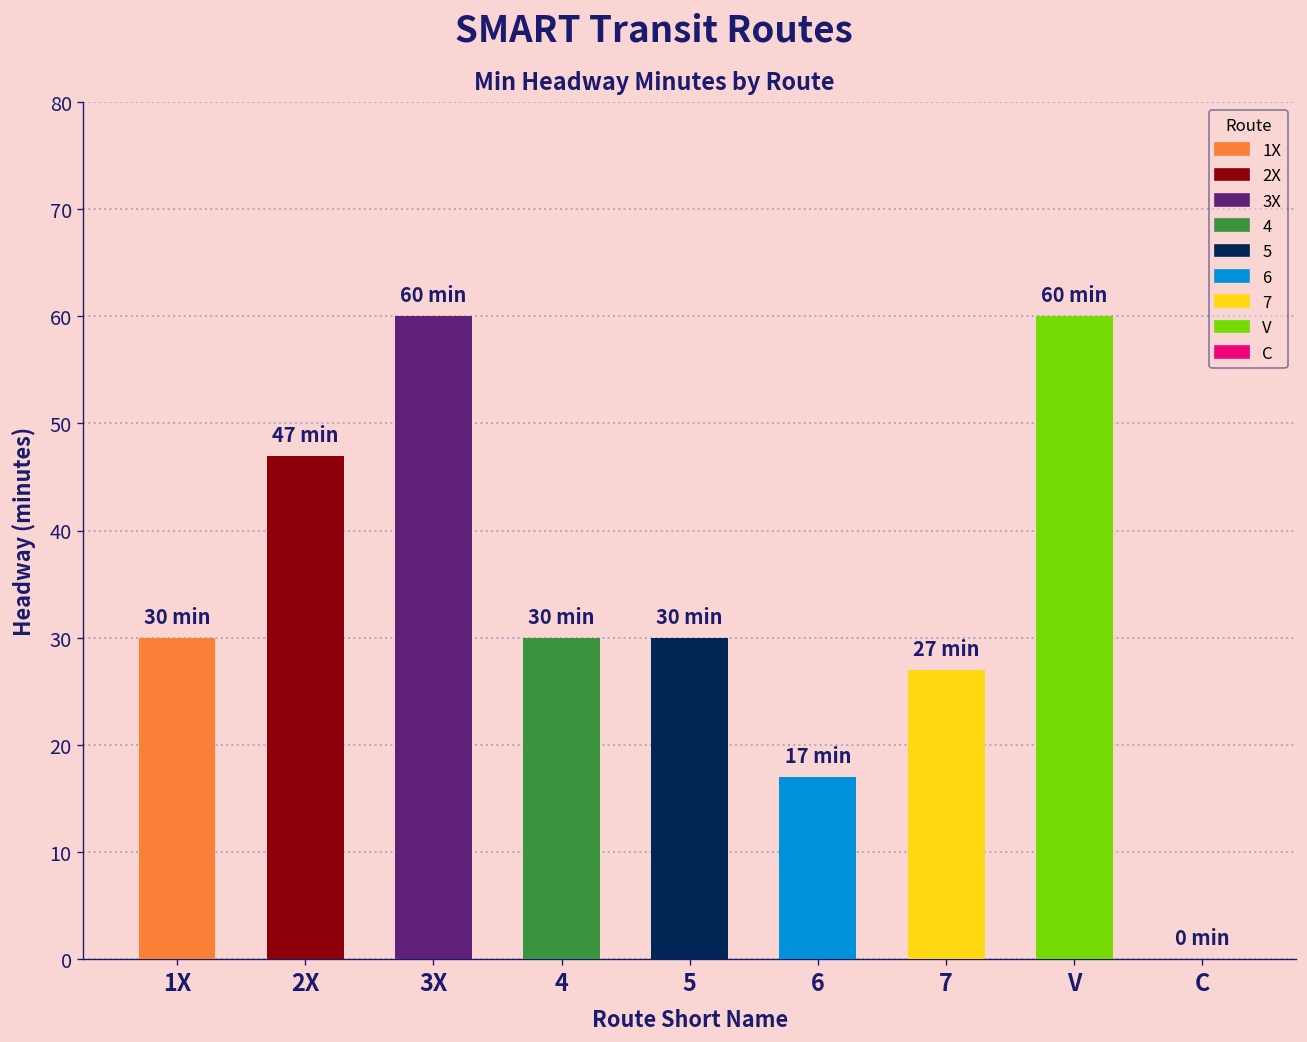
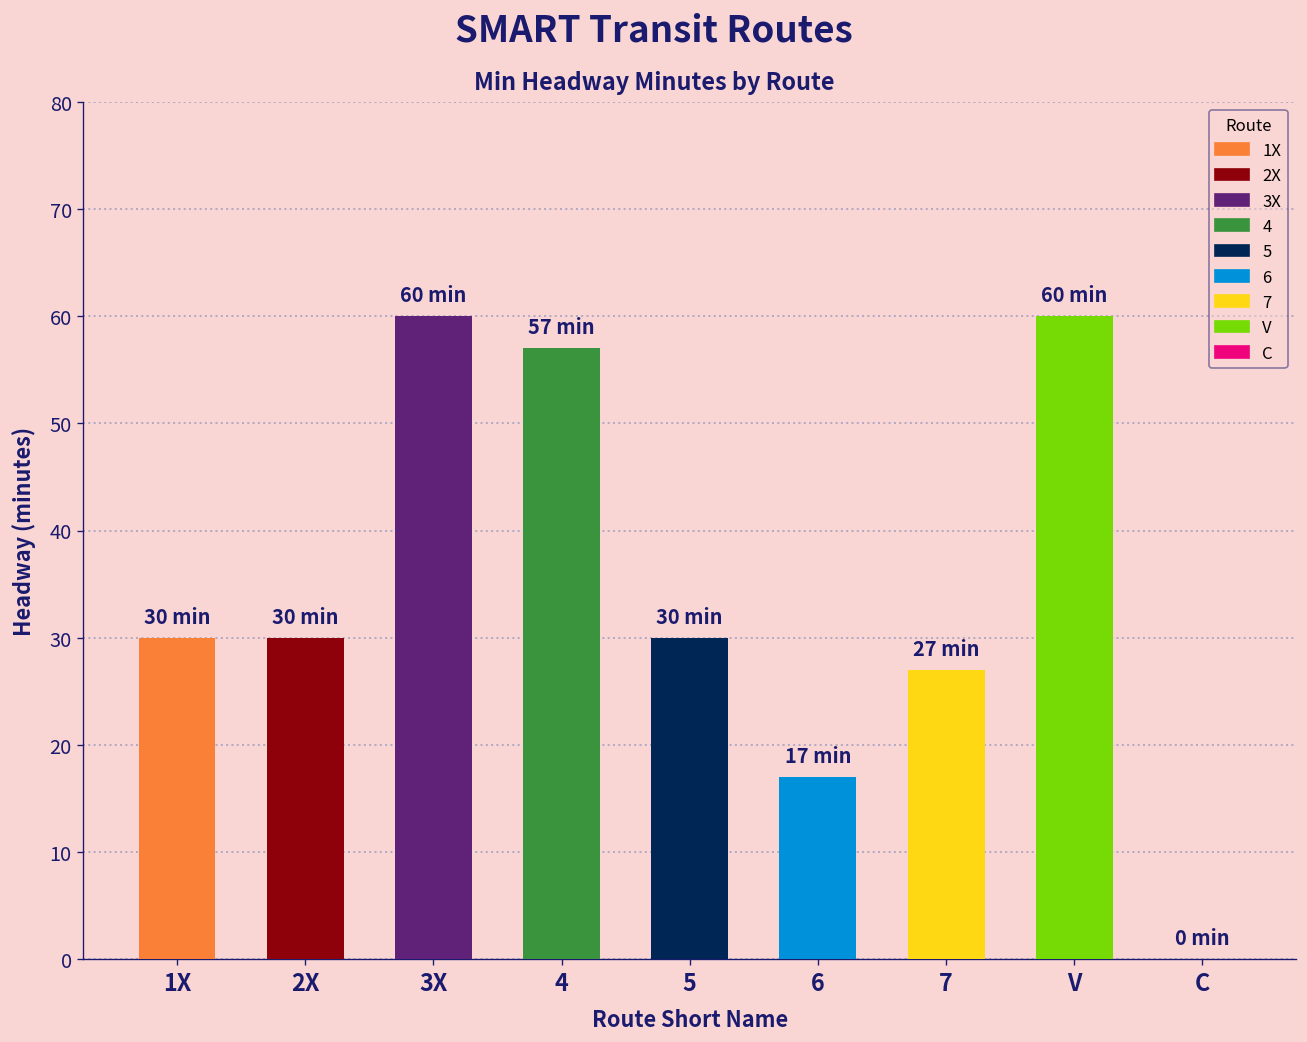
  {
    "2X": {
-     "2X": 47
+     "2X": 30
    },
    "3X": {
      "3X": 60
    },
    "4": {
-     "4": 30
+     "4": 57
    },
    "5": {
      "5": 30
    },
    "6": {
      "6": 17
    },
    "7": {
      "7": 27
    },
    "V": {
      "V": 60
    },
    "C": {
      "C": 0
    }
  }
